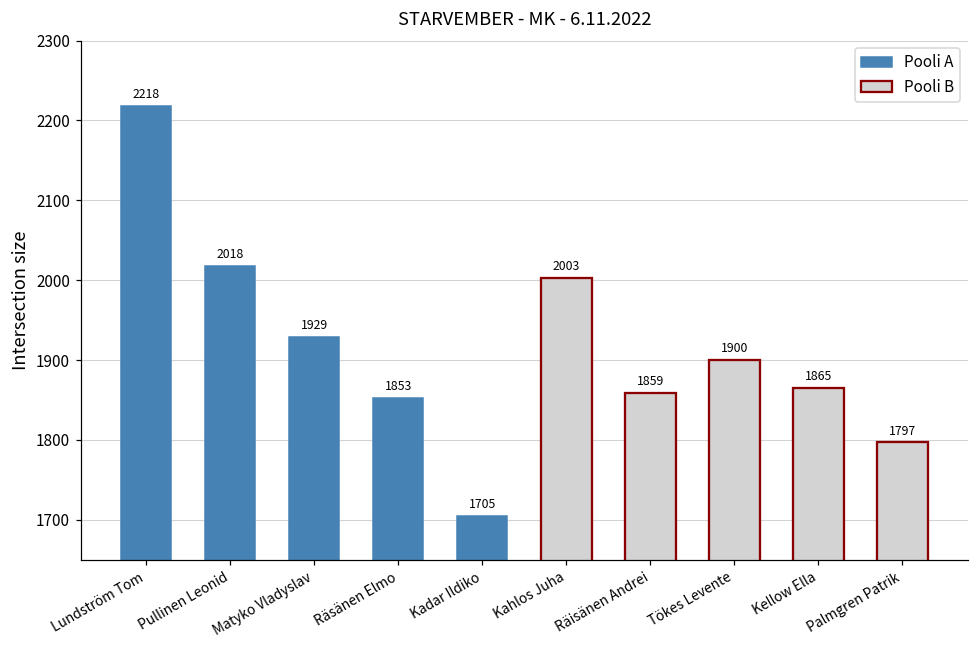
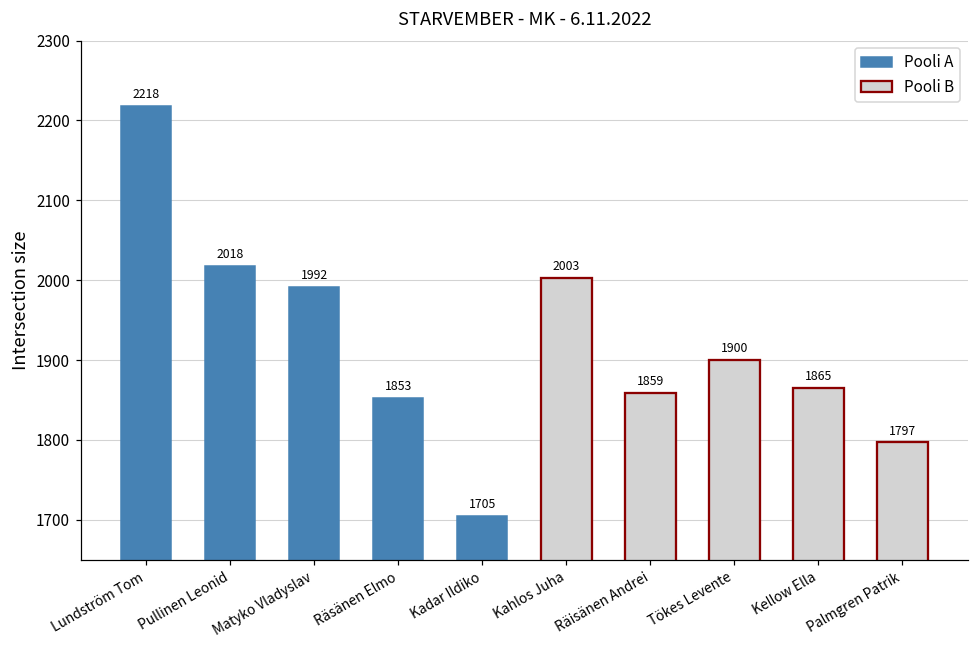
  {
    "Pooli A": {
      "Lundström Tom": 2218,
      "Pullinen Leonid": 2018,
-     "Matyko Vladyslav": 1929,
+     "Matyko Vladyslav": 1992,
      "Räsänen Elmo": 1853,
      "Kadar Ildiko": 1705
    },
    "Pooli B": {
      "Kahlos Juha": 2003,
      "Räisänen Andrei": 1859,
      "Tökes Levente": 1900,
      "Kellow Ella": 1865,
      "Palmgren Patrik": 1797
    }
  }
